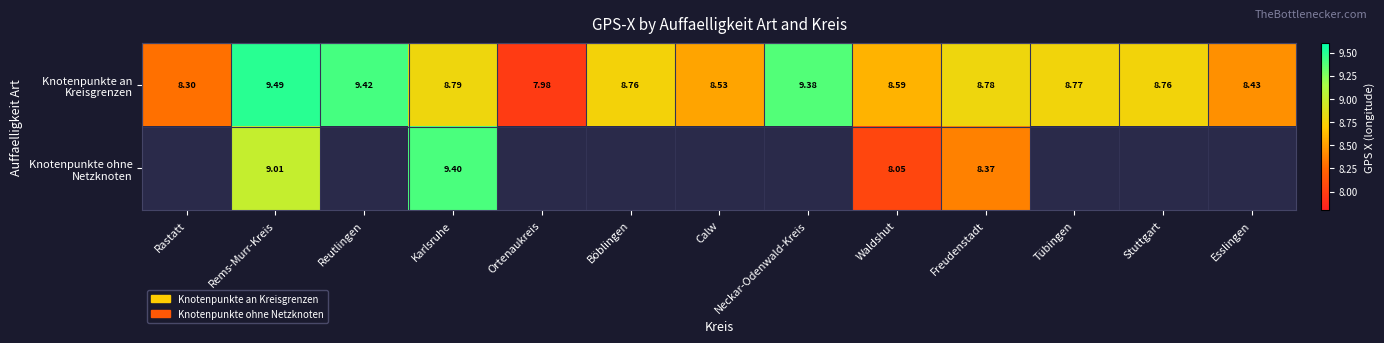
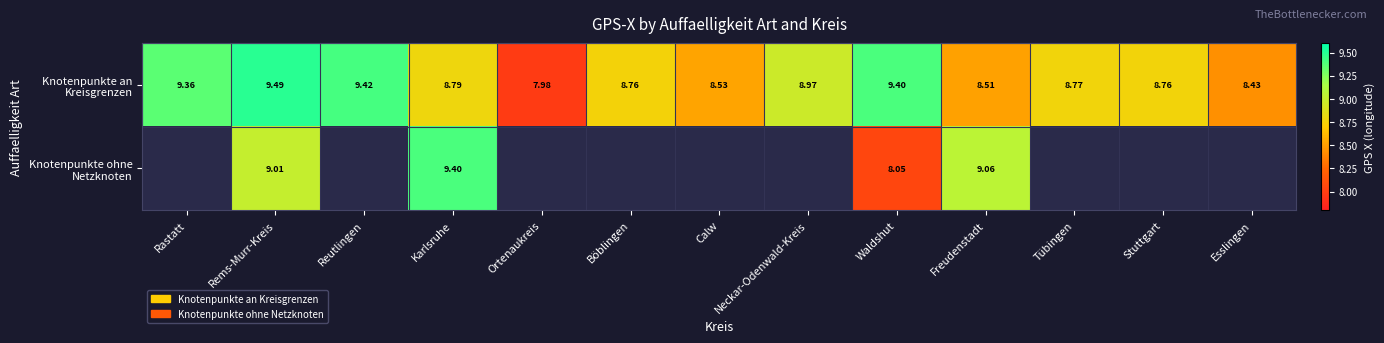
  {
    "Knotenpunkte an Kreisgrenzen": {
-     "Rastatt": 8.30,
+     "Rastatt": 9.36,
      "Rems-Murr-Kreis": 9.49,
      "Reutlingen": 9.42,
      "Karlsruhe": 8.79,
      "Ortenaukreis": 7.98,
      "Böblingen": 8.76,
      "Calw": 8.53,
-     "Neckar-Odenwald-Kreis": 9.38,
-     "Waldshut": 8.59,
-     "Freudenstadt": 8.78,
+     "Neckar-Odenwald-Kreis": 8.97,
+     "Waldshut": 9.40,
+     "Freudenstadt": 8.51,
      "Tübingen": 8.77,
      "Stuttgart": 8.76,
      "Esslingen": 8.43
    },
    "Knotenpunkte ohne Netzknoten": {
      "Rems-Murr-Kreis": 9.01,
      "Karlsruhe": 9.40,
      "Waldshut": 8.05,
-     "Freudenstadt": 8.37
+     "Freudenstadt": 9.06
    }
  }
